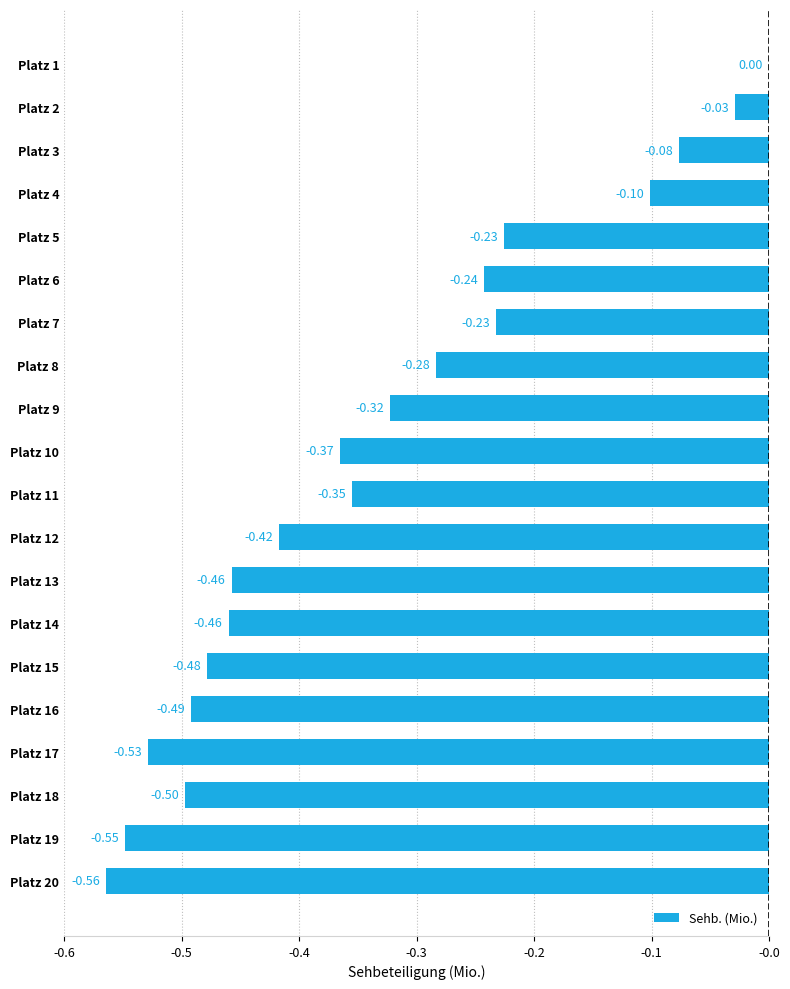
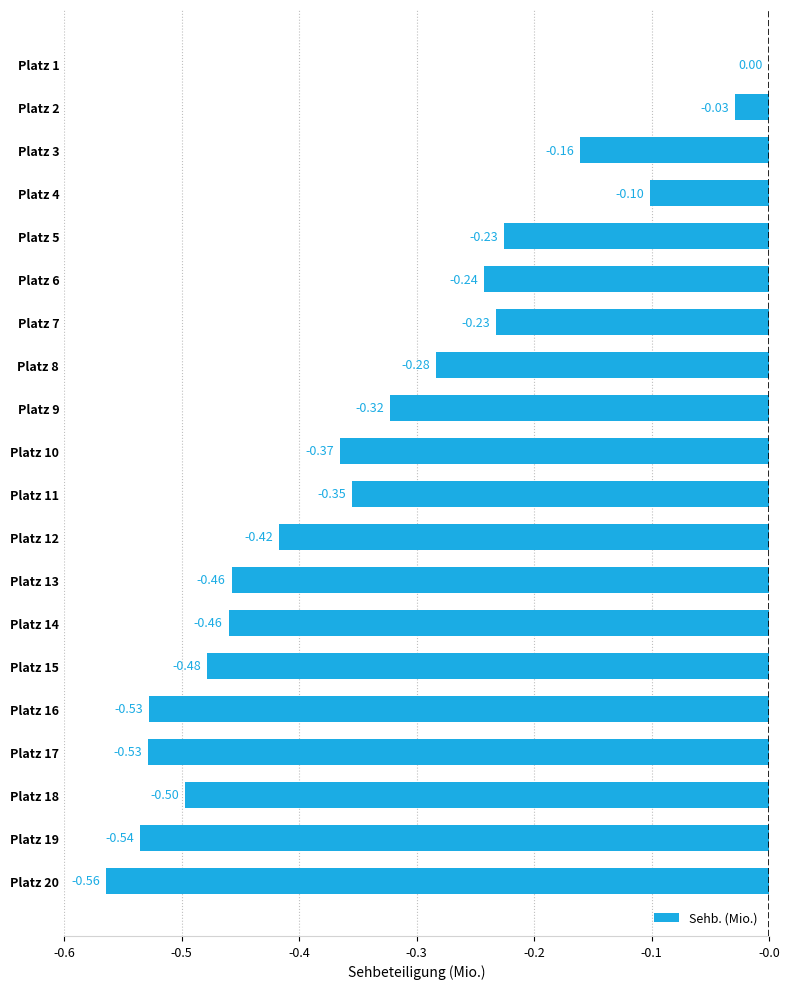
  {
    "Platz 1": 0.00,
    "Platz 2": -0.03,
-   "Platz 3": -0.08,
+   "Platz 3": -0.16,
    "Platz 4": -0.10,
    "Platz 5": -0.23,
    "Platz 6": -0.24,
    "Platz 7": -0.23,
    "Platz 8": -0.28,
    "Platz 9": -0.32,
    "Platz 10": -0.37,
    "Platz 11": -0.35,
    "Platz 12": -0.42,
    "Platz 13": -0.46,
    "Platz 14": -0.46,
    "Platz 15": -0.48,
-   "Platz 16": -0.49,
+   "Platz 16": -0.53,
    "Platz 17": -0.53,
    "Platz 18": -0.50,
-   "Platz 19": -0.55,
+   "Platz 19": -0.54,
    "Platz 20": -0.56
  }
